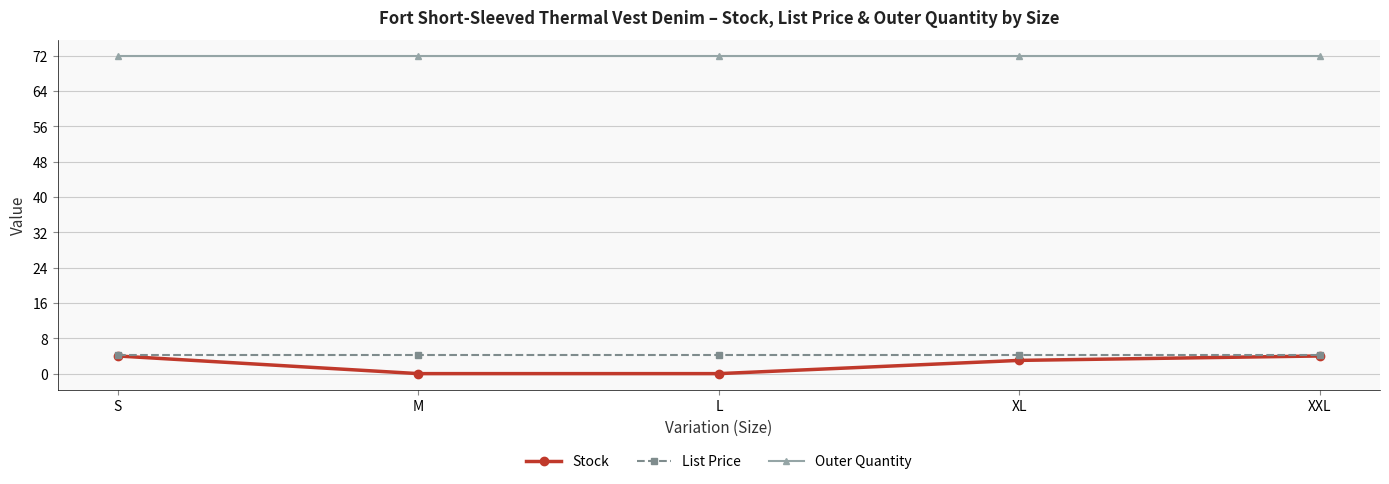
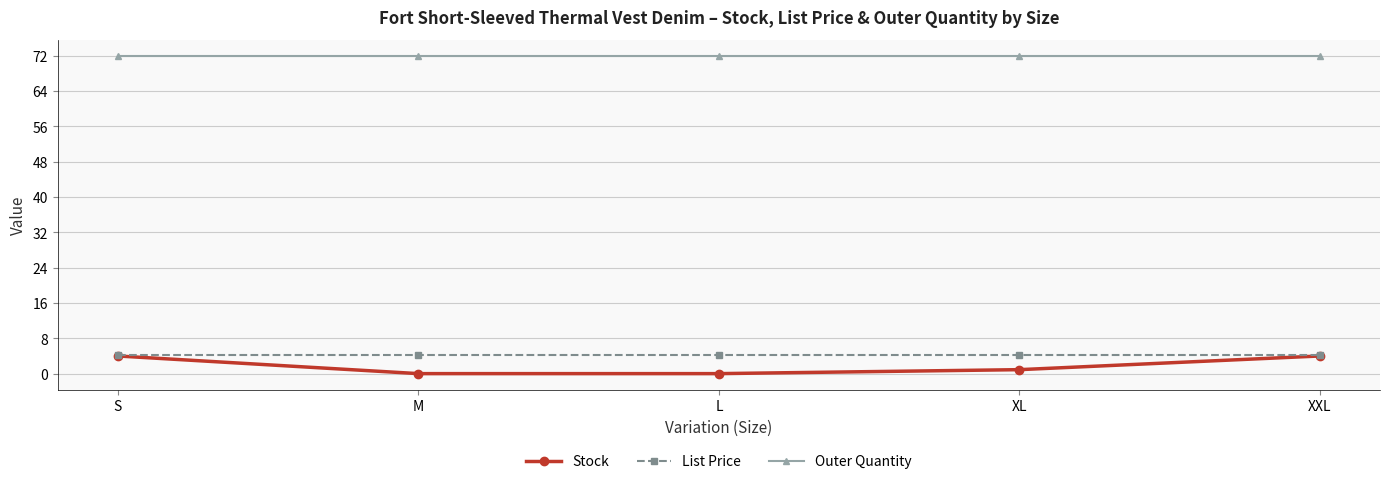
  {
    "Stock": {
      "M": 0,
      "L": 0,
-     "XL": 3
+     "XL": 1
    }
  }
